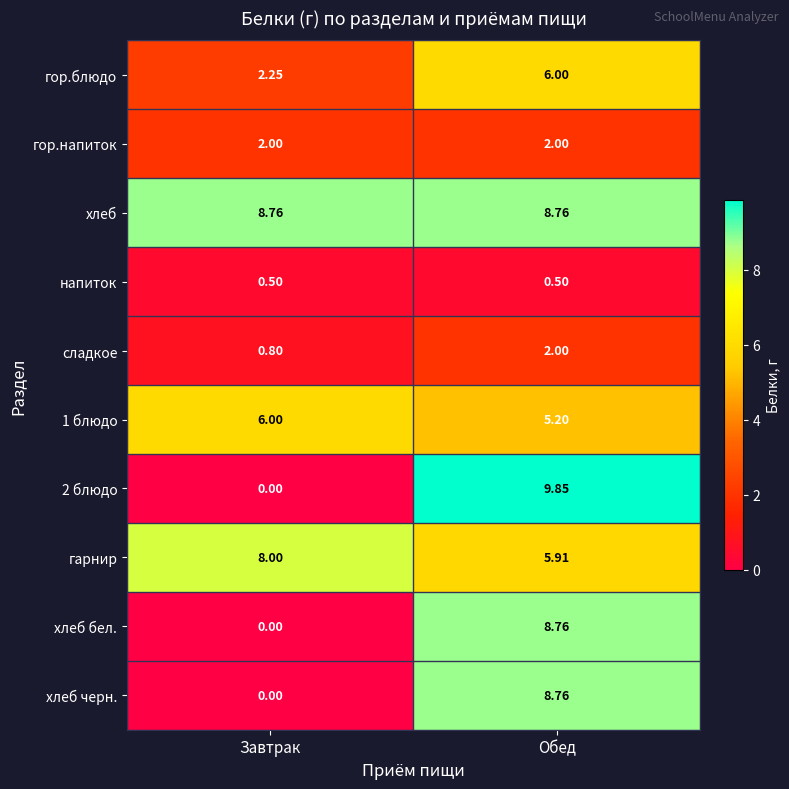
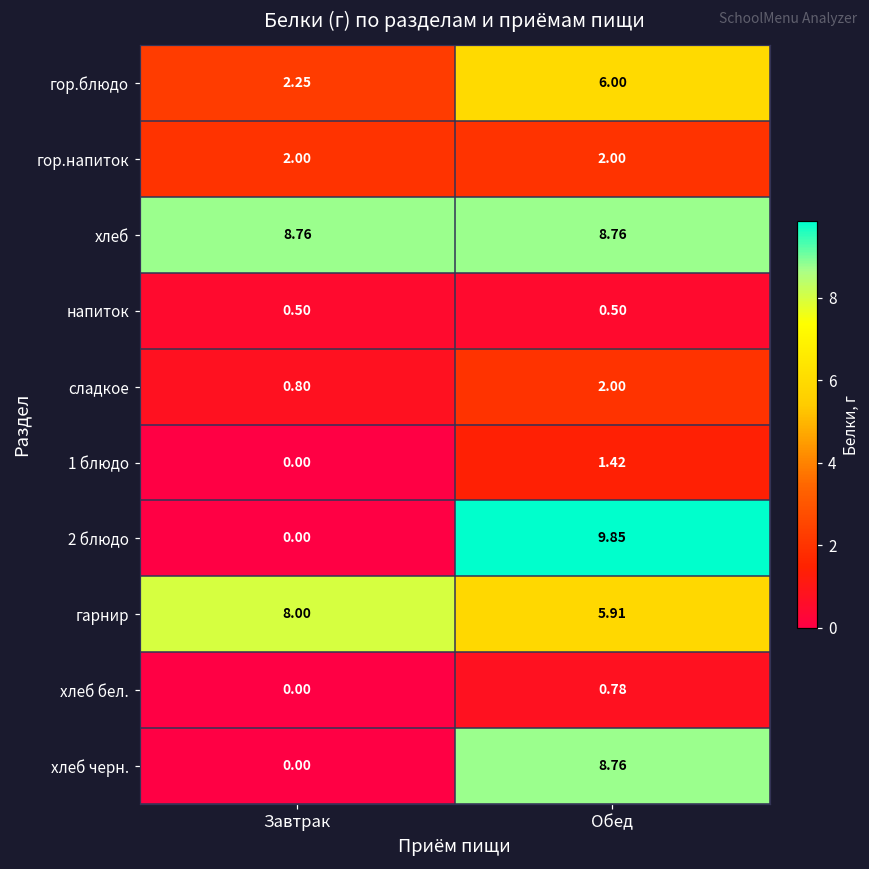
  {
    "гор.блюдо": {
      "Завтрак": 2.25,
      "Обед": 6.00
    },
    "гор.напиток": {
      "Завтрак": 2.00,
      "Обед": 2.00
    },
    "хлеб": {
      "Завтрак": 8.76,
      "Обед": 8.76
    },
    "напиток": {
      "Завтрак": 0.50,
      "Обед": 0.50
    },
    "сладкое": {
      "Завтрак": 0.80,
      "Обед": 2.00
    },
    "1 блюдо": {
-     "Завтрак": 6.00,
-     "Обед": 5.20
+     "Завтрак": 0.00,
+     "Обед": 1.42
    },
    "2 блюдо": {
      "Завтрак": 0.00,
      "Обед": 9.85
    },
    "гарнир": {
      "Завтрак": 8.00,
      "Обед": 5.91
    },
    "хлеб бел.": {
      "Завтрак": 0.00,
-     "Обед": 8.76
+     "Обед": 0.78
    },
    "хлеб черн.": {
      "Завтрак": 0.00,
      "Обед": 8.76
    }
  }
